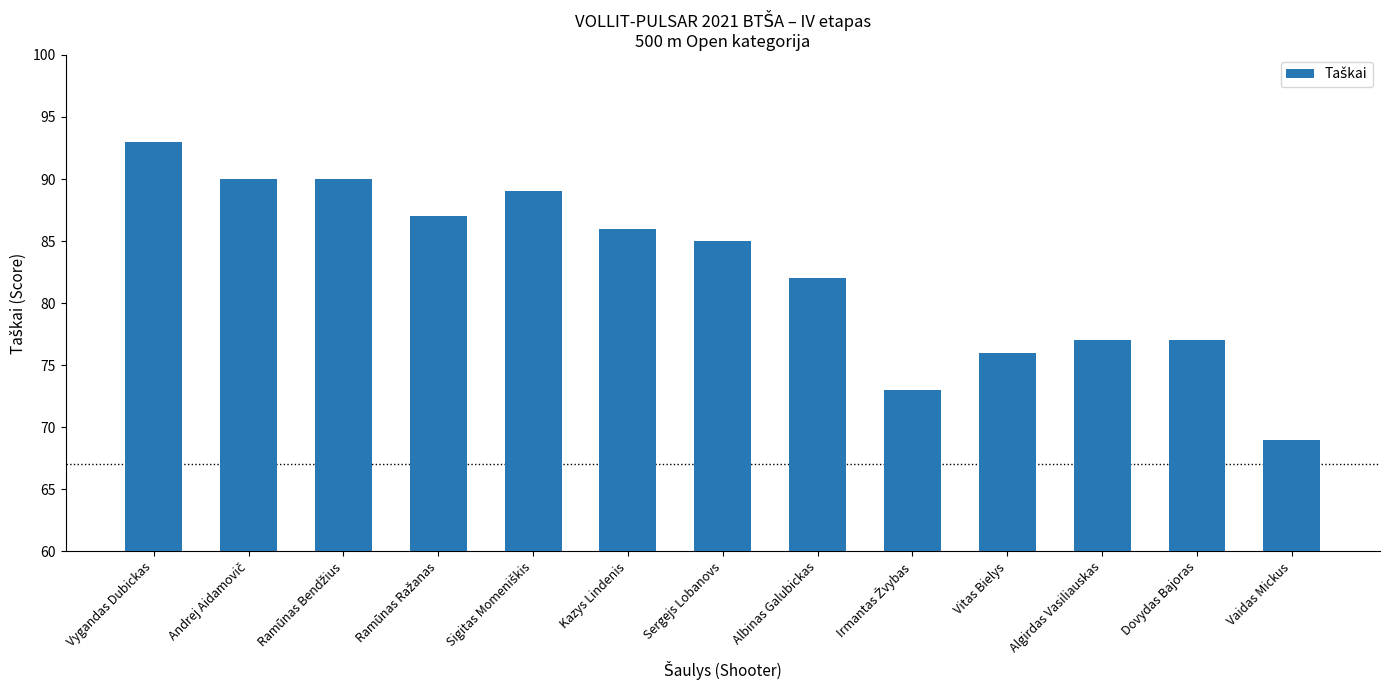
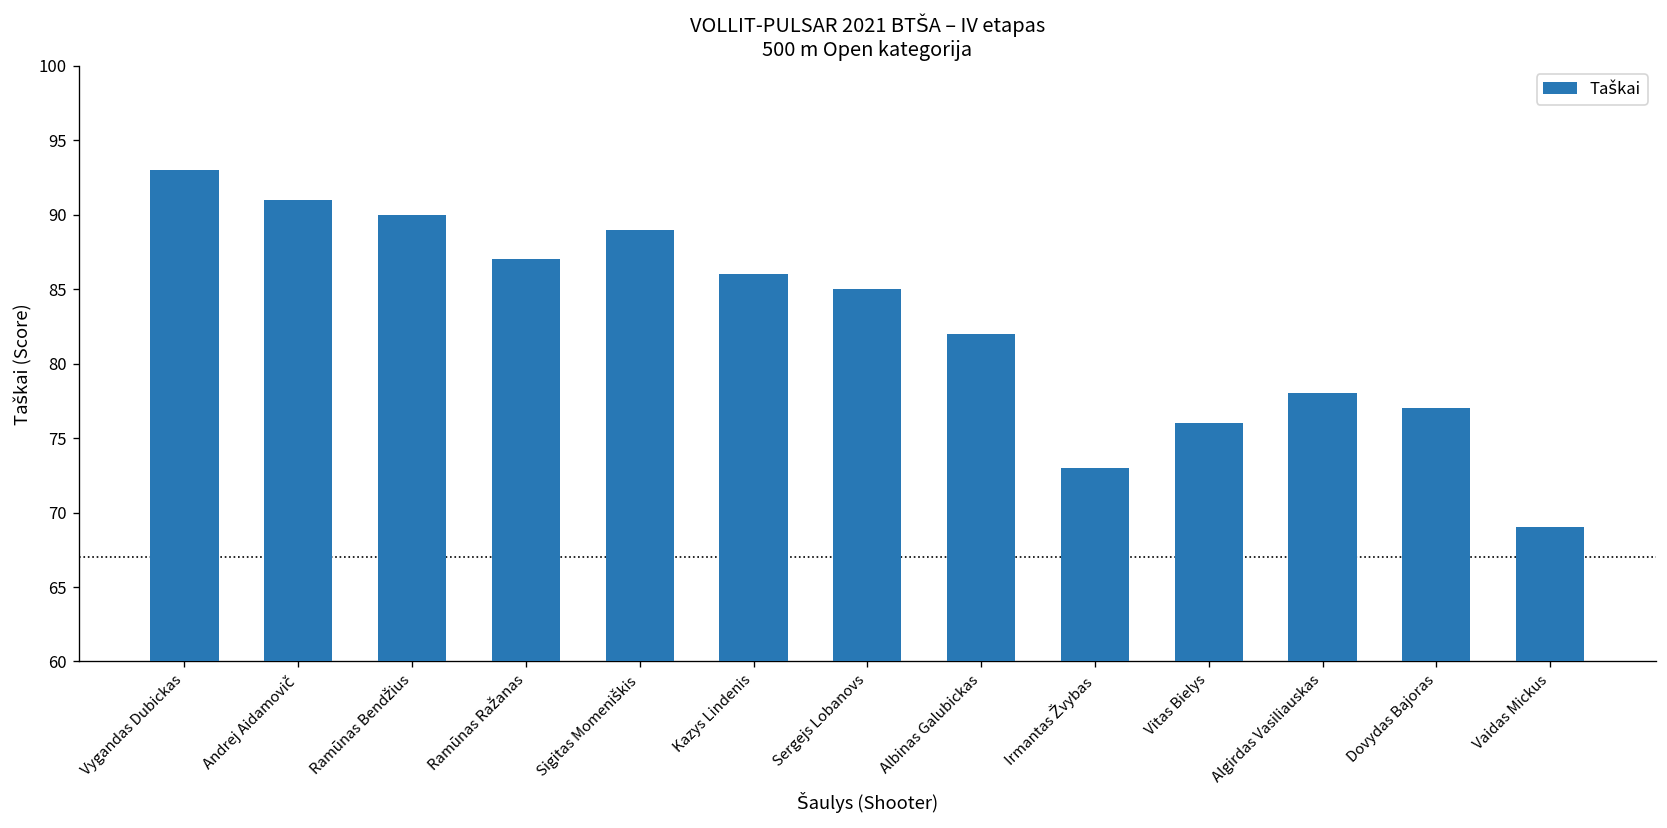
  {
    "Vygandas Dubickas": 93,
-   "Andrej Aidamovič": 90,
+   "Andrej Aidamovič": 91,
    "Ramūnas Bendžius": 90,
    "Ramūnas Ražanas": 87,
    "Sigitas Momeniškis": 89,
    "Kazys Lindenis": 86,
    "Sergejs Lobanovs": 85,
    "Albinas Galubickas": 82,
    "Irmantas Žvybas": 73,
    "Vitas Bielys": 76,
-   "Algirdas Vasiliauskas": 77,
+   "Algirdas Vasiliauskas": 78,
    "Dovydas Bajoras": 77,
    "Vaidas Mickus": 69
  }
